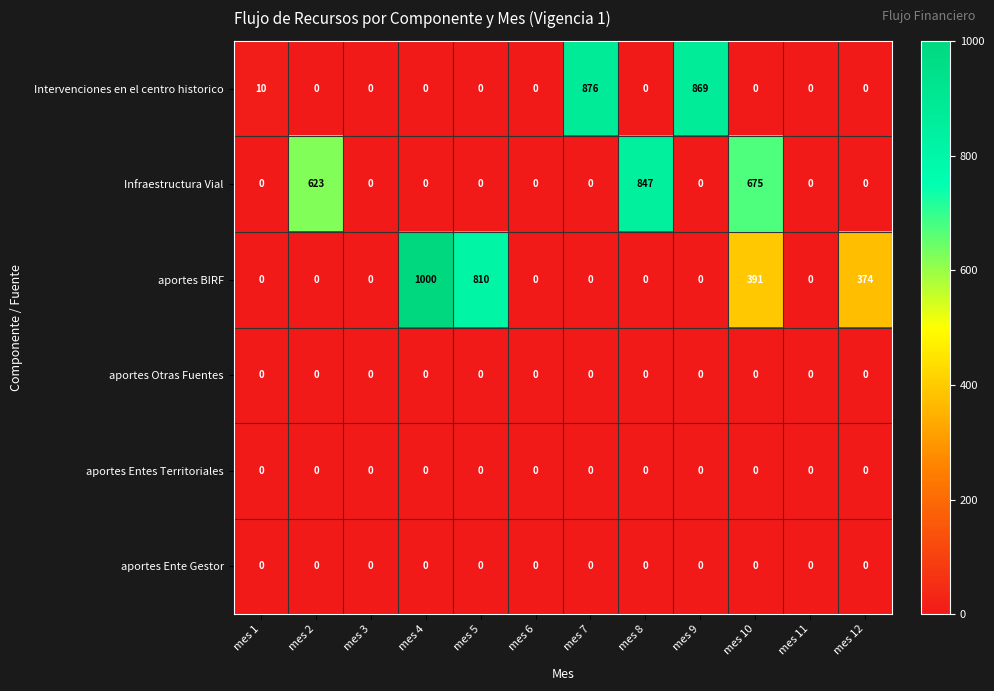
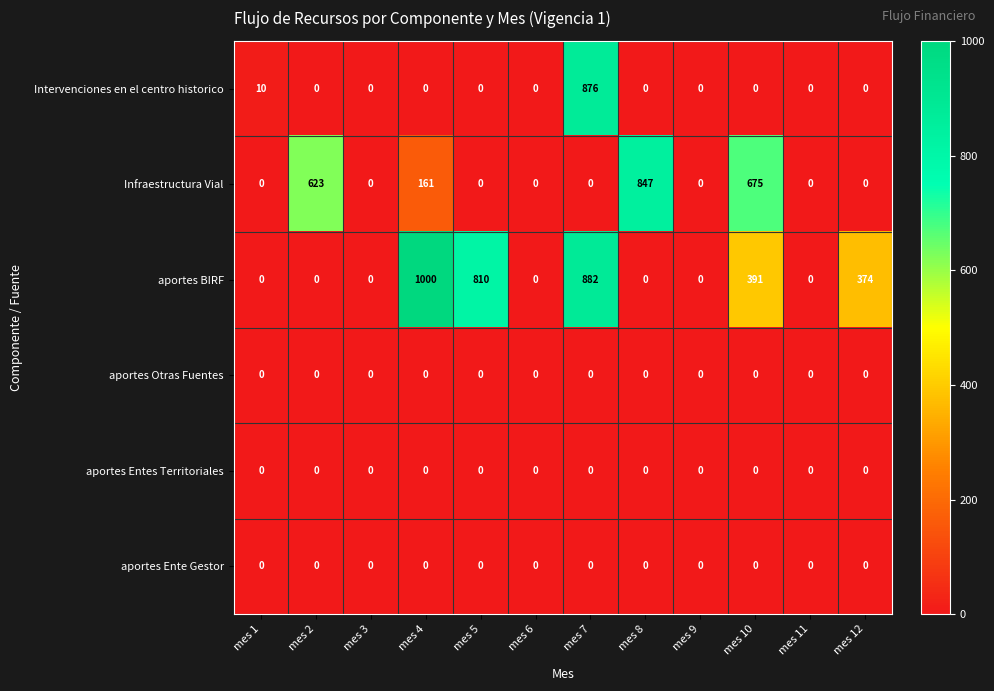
  {
    "Intervenciones en el centro historico": {
      "mes 1": 10,
      "mes 2": 0,
      "mes 3": 0,
      "mes 4": 0,
      "mes 5": 0,
      "mes 6": 0,
      "mes 7": 876,
      "mes 8": 0,
-     "mes 9": 869,
+     "mes 9": 0,
      "mes 10": 0,
      "mes 11": 0,
      "mes 12": 0
    },
    "Infraestructura Vial": {
      "mes 1": 0,
      "mes 2": 623,
      "mes 3": 0,
-     "mes 4": 0,
+     "mes 4": 161,
      "mes 5": 0,
      "mes 6": 0,
      "mes 7": 0,
      "mes 8": 847,
      "mes 9": 0,
      "mes 10": 675,
      "mes 11": 0,
      "mes 12": 0
    },
    "aportes BIRF": {
      "mes 1": 0,
      "mes 2": 0,
      "mes 3": 0,
      "mes 4": 1000,
      "mes 5": 810,
      "mes 6": 0,
-     "mes 7": 0,
+     "mes 7": 882,
      "mes 8": 0,
      "mes 9": 0,
      "mes 10": 391,
      "mes 11": 0,
      "mes 12": 374
    },
    "aportes Otras Fuentes": {
      "mes 1": 0,
      "mes 2": 0,
      "mes 3": 0,
      "mes 4": 0,
      "mes 5": 0,
      "mes 6": 0,
      "mes 7": 0,
      "mes 8": 0,
      "mes 9": 0,
      "mes 10": 0,
      "mes 11": 0,
      "mes 12": 0
    },
    "aportes Entes Territoriales": {
      "mes 1": 0,
      "mes 2": 0,
      "mes 3": 0,
      "mes 4": 0,
      "mes 5": 0,
      "mes 6": 0,
      "mes 7": 0,
      "mes 8": 0,
      "mes 9": 0,
      "mes 10": 0,
      "mes 11": 0,
      "mes 12": 0
    },
    "aportes Ente Gestor": {
      "mes 1": 0,
      "mes 2": 0,
      "mes 3": 0,
      "mes 4": 0,
      "mes 5": 0,
      "mes 6": 0,
      "mes 7": 0,
      "mes 8": 0,
      "mes 9": 0,
      "mes 10": 0,
      "mes 11": 0,
      "mes 12": 0
    }
  }
